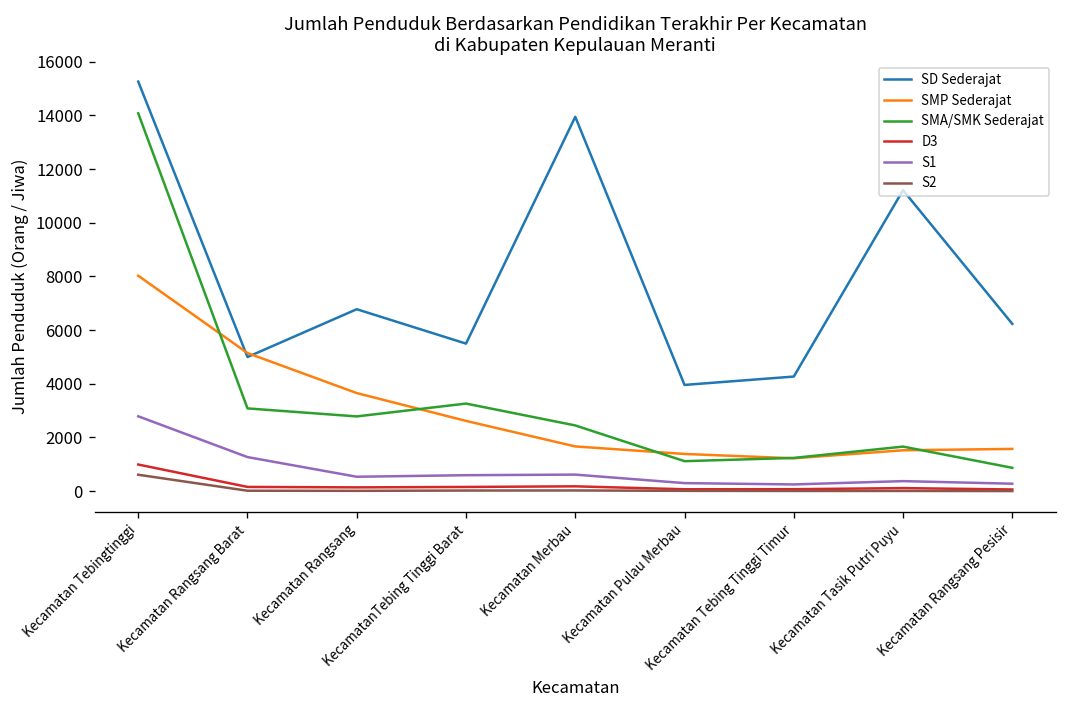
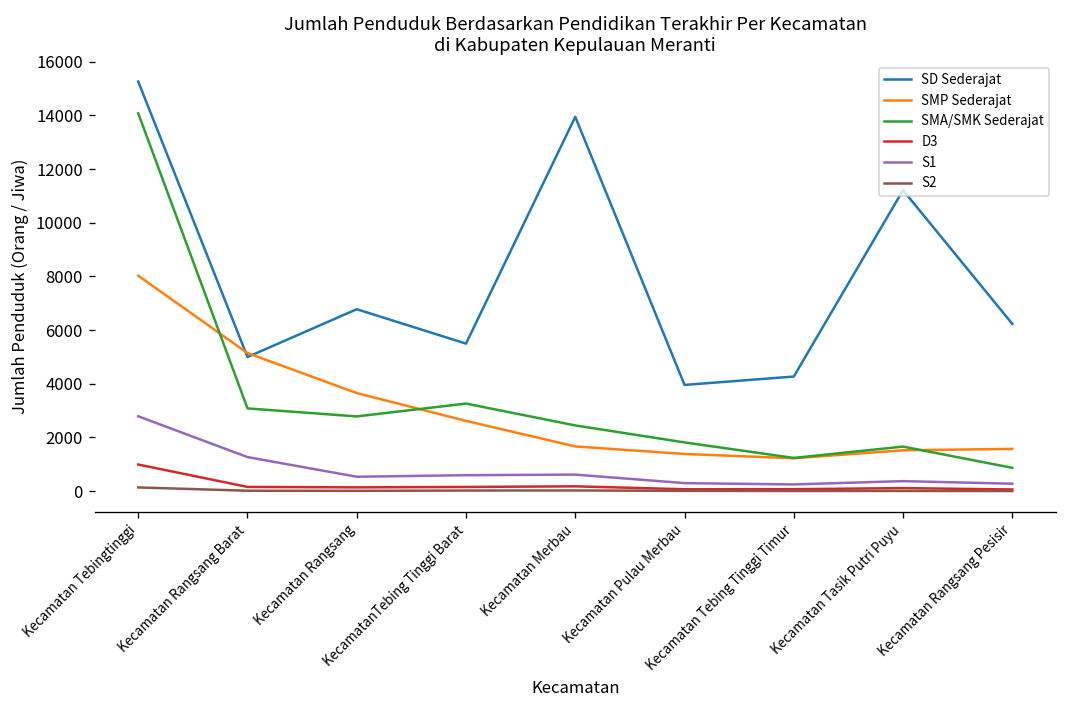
  {
    "SD Sederajat": {
      "Kecamatan Tebingtinggi": 15300,
      "Kecamatan Rangsang Barat": 5000,
      "Kecamatan Rangsang": 6800,
      "KecamatanTebing Tinggi Barat": 5500,
      "Kecamatan Merbau": 14000,
      "Kecamatan Pulau Merbau": 4000,
      "Kecamatan Tebing Tinggi Timur": 4300,
      "Kecamatan Tasik Putri Puyu": 11200,
      "Kecamatan Rangsang Pesisir": 6200
    },
    "SMP Sederajat": {
      "Kecamatan Tebingtinggi": 8000,
      "Kecamatan Rangsang Barat": 5100,
      "Kecamatan Rangsang": 3700,
      "KecamatanTebing Tinggi Barat": 2600,
      "Kecamatan Merbau": 1700,
      "Kecamatan Pulau Merbau": 1400,
      "Kecamatan Tasik Putri Puyu": 1500,
      "Kecamatan Rangsang Pesisir": 1600
    },
    "SMA/SMK Sederajat": {
      "Kecamatan Tebingtinggi": 14100,
      "Kecamatan Rangsang Barat": 3100,
      "Kecamatan Rangsang": 2800,
      "KecamatanTebing Tinggi Barat": 3300,
      "Kecamatan Merbau": 2400,
-     "Kecamatan Pulau Merbau": 1100,
+     "Kecamatan Pulau Merbau": 1800,
      "Kecamatan Tasik Putri Puyu": 1700,
      "Kecamatan Rangsang Pesisir": 900
    },
    "D3": {
      "Kecamatan Tebingtinggi": 1000,
      "Kecamatan Rangsang Barat": 200,
      "Kecamatan Rangsang": 100,
      "KecamatanTebing Tinggi Barat": 200,
      "Kecamatan Merbau": 200
    },
    "S1": {
      "Kecamatan Tebingtinggi": 2800,
      "Kecamatan Rangsang Barat": 1300,
      "Kecamatan Rangsang": 500,
      "KecamatanTebing Tinggi Barat": 600,
      "Kecamatan Merbau": 600,
      "Kecamatan Pulau Merbau": 300,
      "Kecamatan Tebing Tinggi Timur": 200,
      "Kecamatan Tasik Putri Puyu": 400,
      "Kecamatan Rangsang Pesisir": 300
    },
    "S2": {
-     "Kecamatan Tebingtinggi": 600,
+     "Kecamatan Tebingtinggi": 100,
      "Kecamatan Rangsang Barat": 0,
      "Kecamatan Rangsang": 0,
      "KecamatanTebing Tinggi Barat": 0,
      "Kecamatan Merbau": 0
    }
  }
